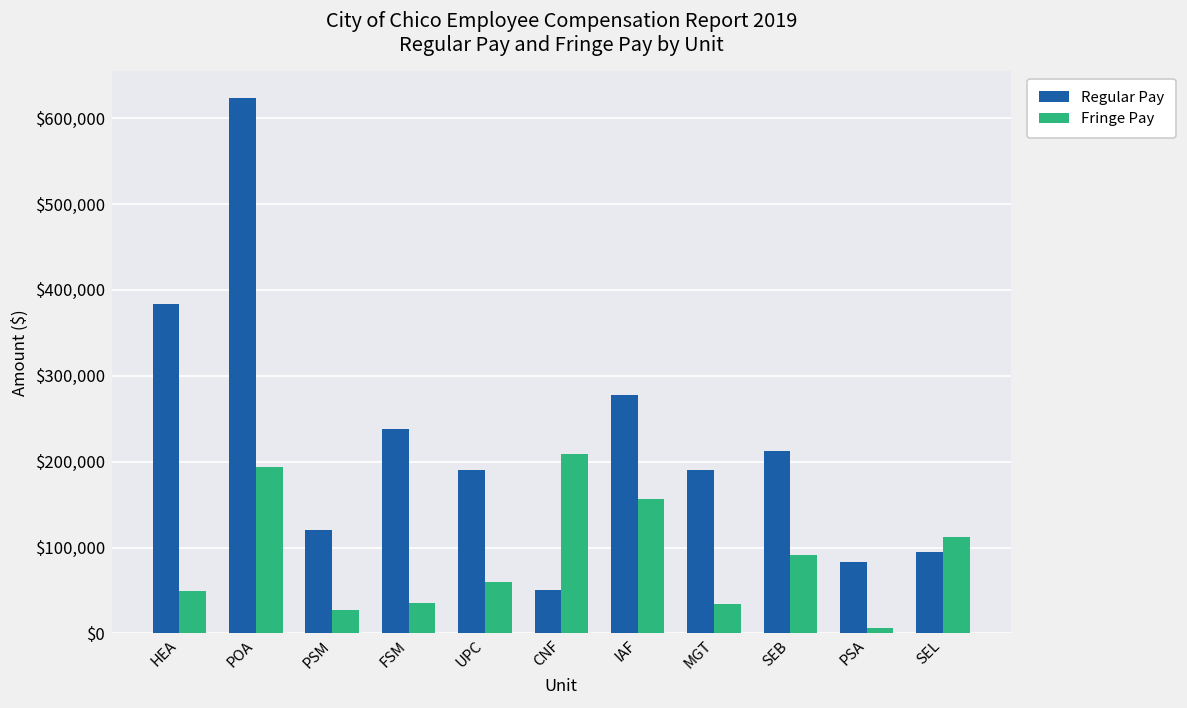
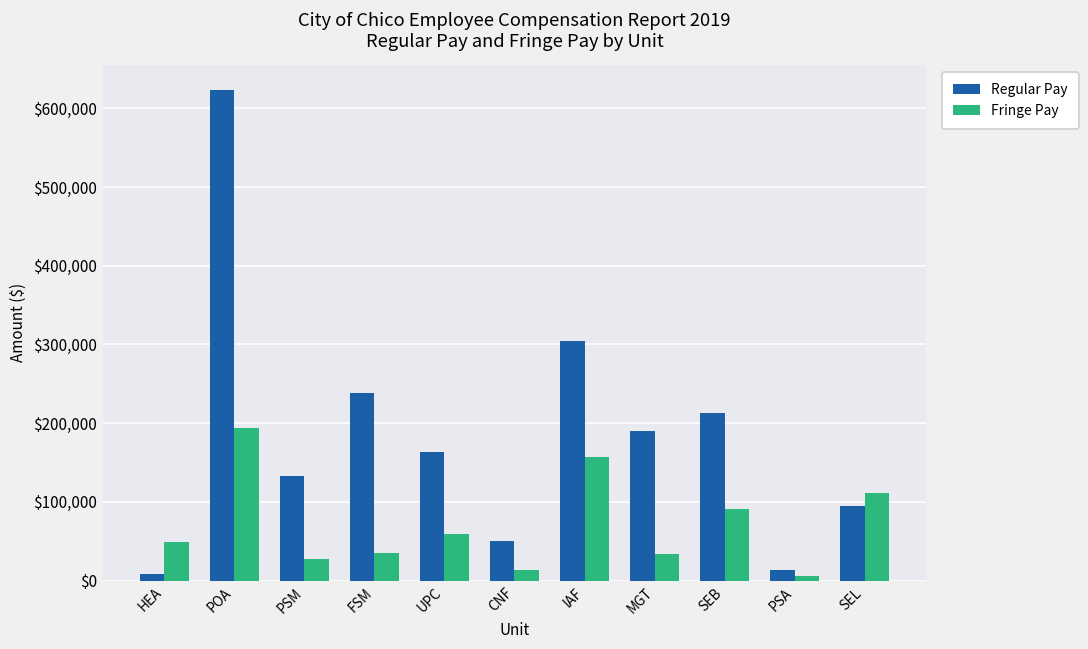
  {
    "Regular Pay": {
-     "HEA": "$380,000",
+     "HEA": "$10,000",
      "POA": "$620,000",
-     "PSM": "$120,000",
+     "PSM": "$130,000",
      "FSM": "$240,000",
-     "UPC": "$190,000",
+     "UPC": "$160,000",
      "CNF": "$50,000",
-     "IAF": "$280,000",
+     "IAF": "$300,000",
      "MGT": "$190,000",
      "SEB": "$210,000",
-     "PSA": "$80,000",
+     "PSA": "$10,000",
      "SEL": "$90,000"
    },
    "Fringe Pay": {
      "HEA": "$50,000",
      "POA": "$190,000",
      "PSM": "$30,000",
      "FSM": "$40,000",
      "UPC": "$60,000",
-     "CNF": "$210,000",
+     "CNF": "$10,000",
      "IAF": "$160,000",
      "MGT": "$30,000",
      "SEB": "$90,000",
      "PSA": "$10,000",
      "SEL": "$110,000"
    }
  }
